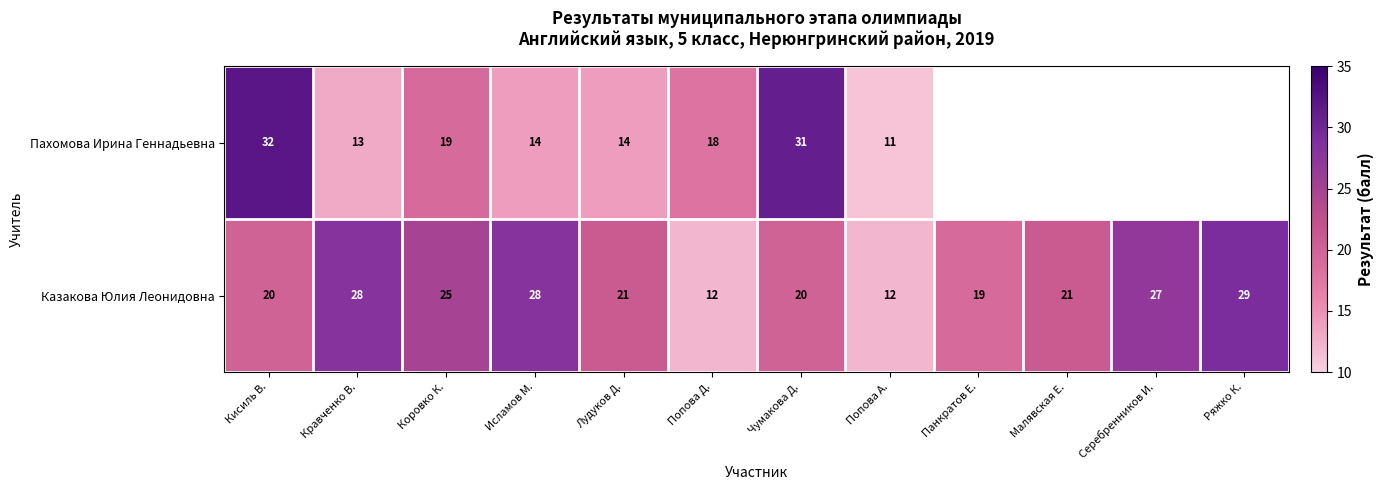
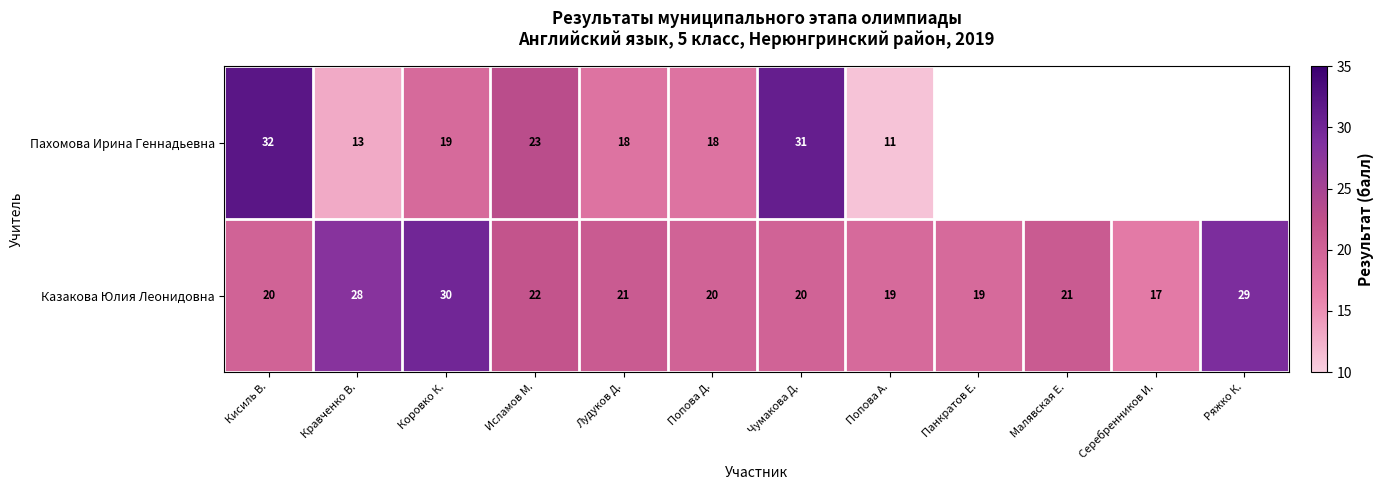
  {
    "Пахомова Ирина Геннадьевна": {
      "Кисиль В.": 32,
      "Кравченко В.": 13,
      "Коровко К.": 19,
-     "Исламов М.": 14,
-     "Лудуков Д.": 14,
+     "Исламов М.": 23,
+     "Лудуков Д.": 18,
      "Попова Д.": 18,
      "Чумакова Д.": 31,
      "Попова А.": 11
    },
    "Казакова Юлия Леонидовна": {
      "Кисиль В.": 20,
      "Кравченко В.": 28,
-     "Коровко К.": 25,
-     "Исламов М.": 28,
+     "Коровко К.": 30,
+     "Исламов М.": 22,
      "Лудуков Д.": 21,
-     "Попова Д.": 12,
+     "Попова Д.": 20,
      "Чумакова Д.": 20,
-     "Попова А.": 12,
+     "Попова А.": 19,
      "Панкратов Е.": 19,
      "Малявская Е.": 21,
-     "Серебренников И.": 27,
+     "Серебренников И.": 17,
      "Ряжко К.": 29
    }
  }
